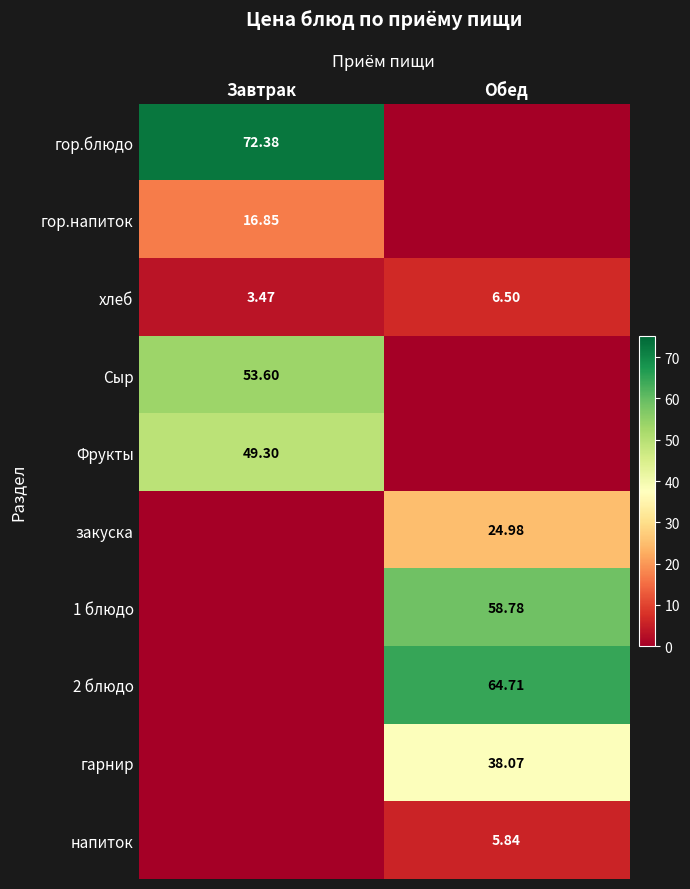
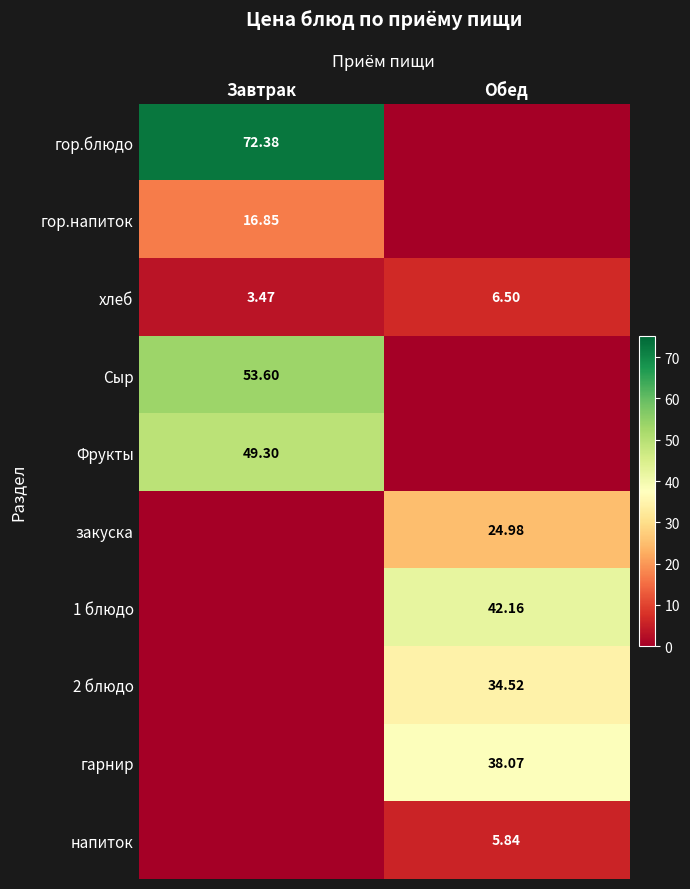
  {
    "гор.блюдо": {
      "Завтрак": 72.38
    },
    "гор.напиток": {
      "Завтрак": 16.85
    },
    "хлеб": {
      "Завтрак": 3.47,
      "Обед": 6.50
    },
    "Сыр": {
      "Завтрак": 53.60
    },
    "Фрукты": {
      "Завтрак": 49.30
    },
    "закуска": {
      "Обед": 24.98
    },
    "1 блюдо": {
-     "Обед": 58.78
+     "Обед": 42.16
    },
    "2 блюдо": {
-     "Обед": 64.71
+     "Обед": 34.52
    },
    "гарнир": {
      "Обед": 38.07
    },
    "напиток": {
      "Обед": 5.84
    }
  }
